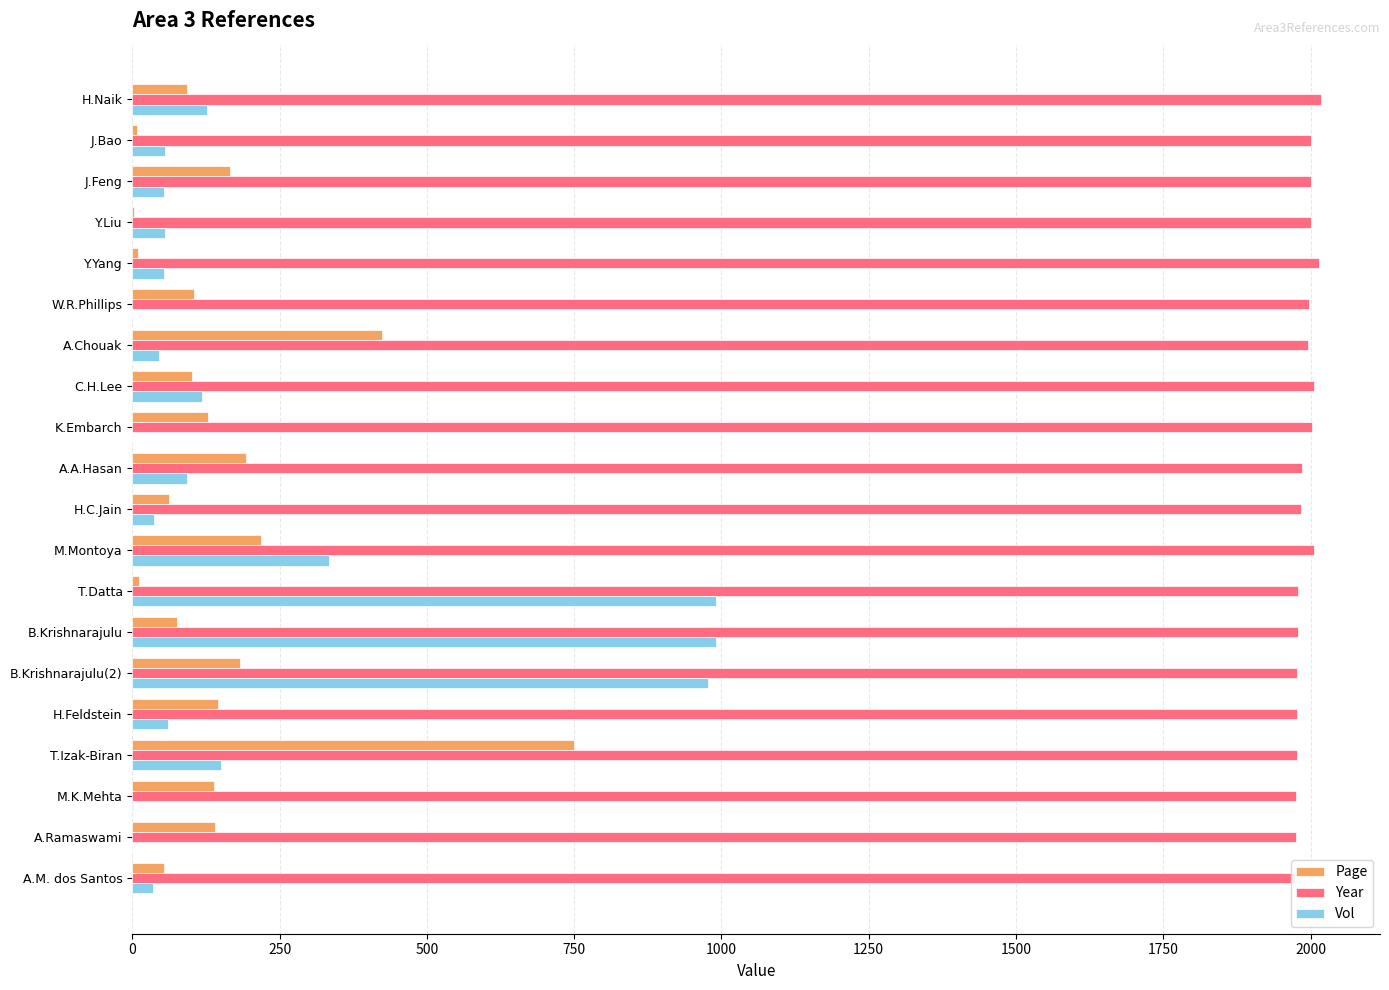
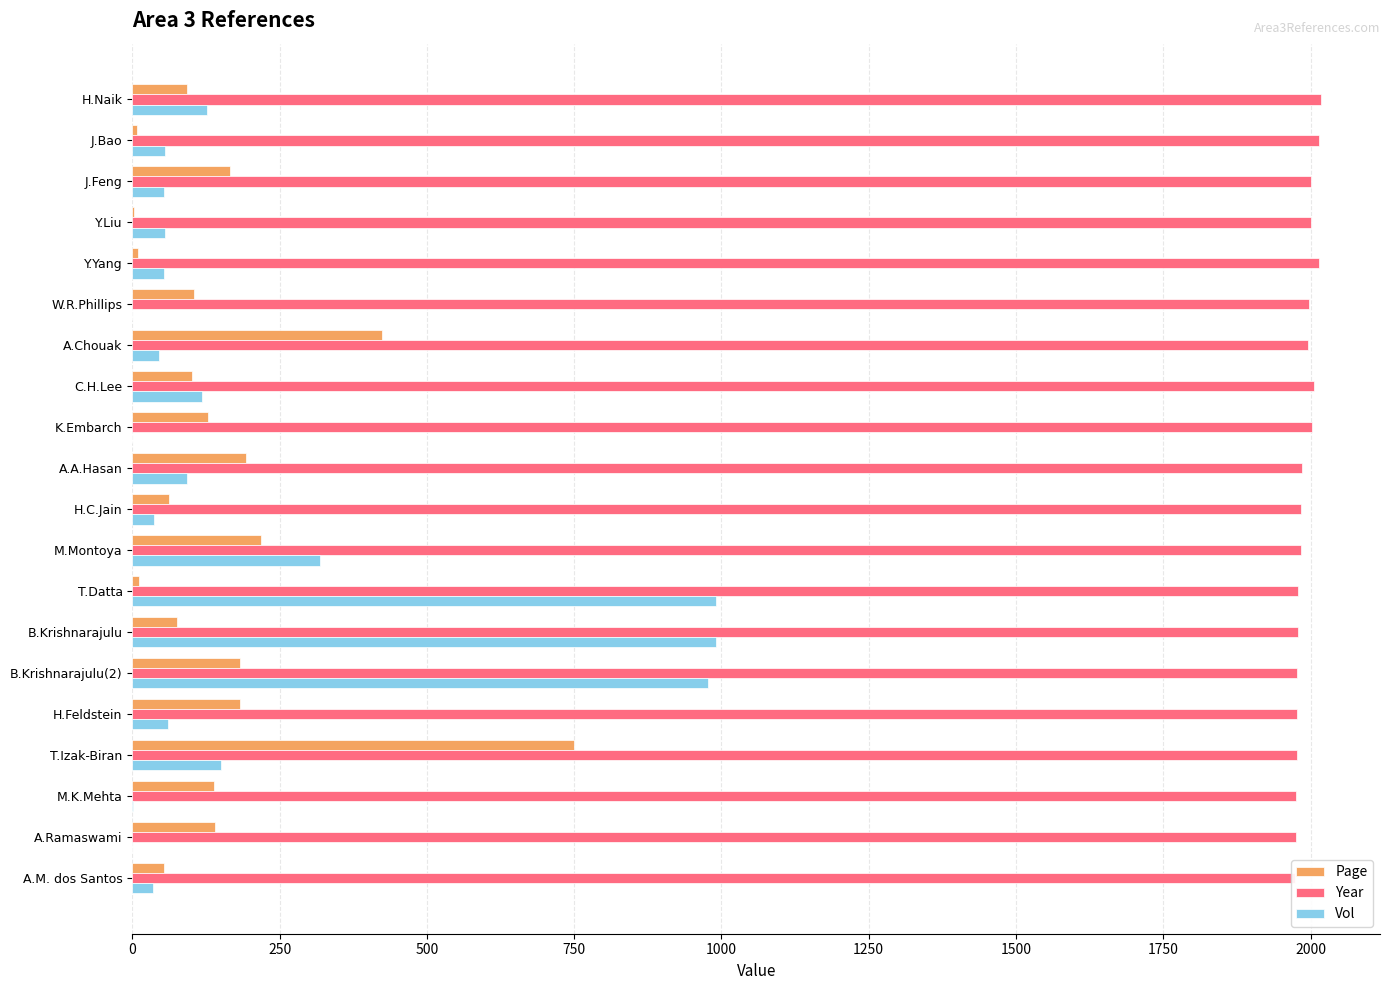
  {
    "Page": {
      "H.Naik": 90,
      "J.Bao": 10,
      "J.Feng": 170,
      "Y.Yang": 10,
      "W.R.Phillips": 110,
      "A.Chouak": 420,
      "C.H.Lee": 100,
      "K.Embarch": 130,
      "A.A.Hasan": 190,
      "H.C.Jain": 60,
      "M.Montoya": 220,
      "T.Datta": 10,
      "B.Krishnarajulu": 80,
      "B.Krishnarajulu(2)": 180,
-     "H.Feldstein": 150,
+     "H.Feldstein": 180,
      "T.Izak-Biran": 750,
      "M.K.Mehta": 140,
      "A.Ramaswami": 140,
      "A.M. dos Santos": 50
    },
    "Year": {
      "H.Naik": 2020,
-     "J.Bao": 2000,
+     "J.Bao": 2020,
      "J.Feng": 2000,
      "Y.Liu": 2000,
      "Y.Yang": 2020,
      "W.R.Phillips": 2000,
      "A.Chouak": 2000,
      "C.H.Lee": 2010,
      "K.Embarch": 2000,
      "A.A.Hasan": 1990,
      "H.C.Jain": 1980,
-     "M.Montoya": 2010,
+     "M.Montoya": 1980,
      "T.Datta": 1980,
      "B.Krishnarajulu": 1980,
      "B.Krishnarajulu(2)": 1980,
      "H.Feldstein": 1980,
      "T.Izak-Biran": 1980,
      "M.K.Mehta": 1980,
      "A.Ramaswami": 1980
    },
    "Vol": {
      "H.Naik": 130,
      "J.Bao": 60,
      "J.Feng": 50,
      "Y.Liu": 60,
      "Y.Yang": 50,
      "W.R.Phillips": 0,
      "A.Chouak": 50,
      "C.H.Lee": 120,
      "K.Embarch": 0,
      "A.A.Hasan": 90,
      "H.C.Jain": 40,
-     "M.Montoya": 330,
+     "M.Montoya": 320,
      "T.Datta": 990,
      "B.Krishnarajulu": 990,
      "B.Krishnarajulu(2)": 980,
      "H.Feldstein": 60,
      "T.Izak-Biran": 150,
      "A.Ramaswami": 0,
      "A.M. dos Santos": 40
    }
  }
